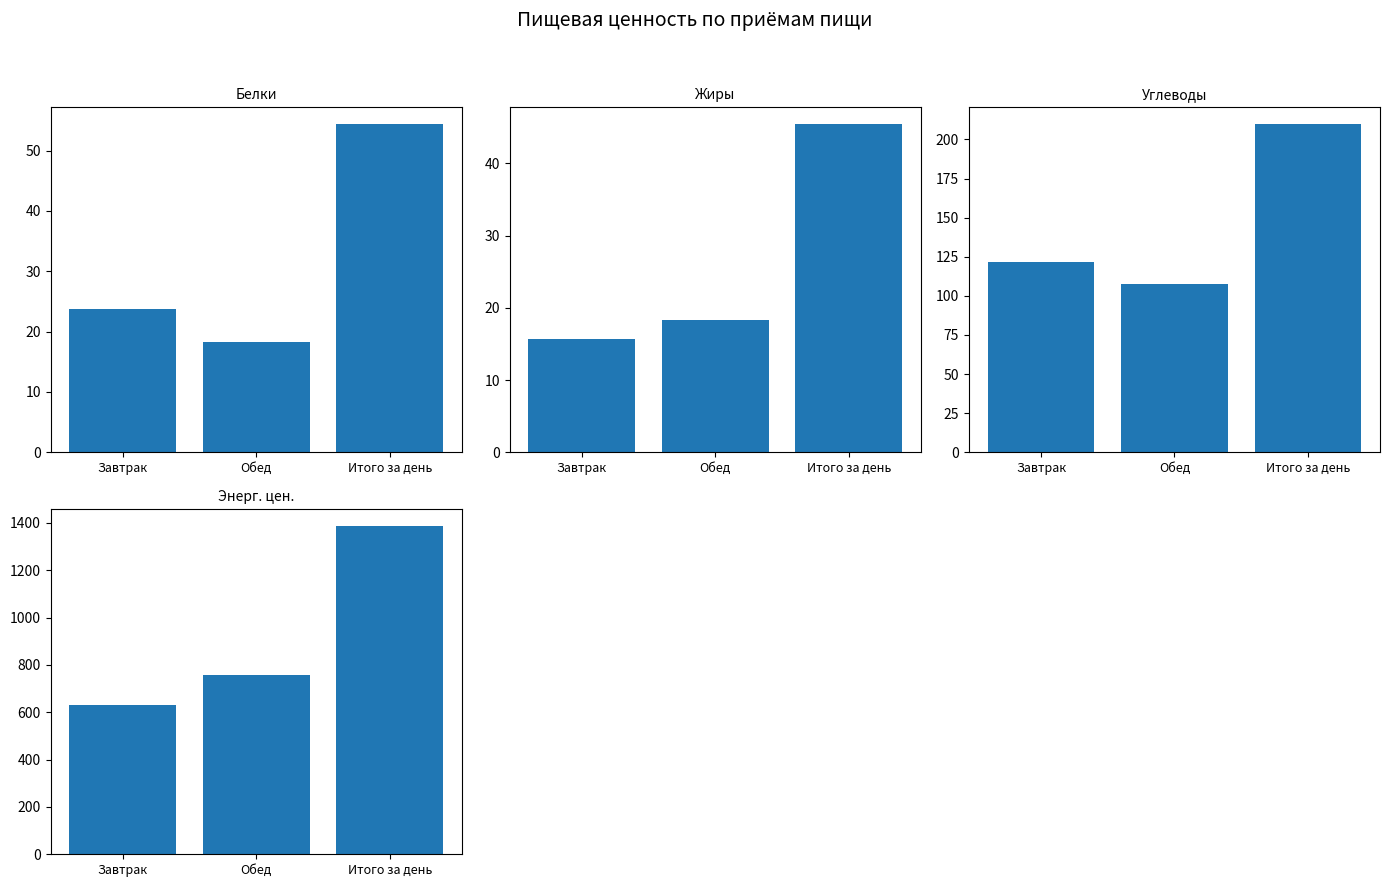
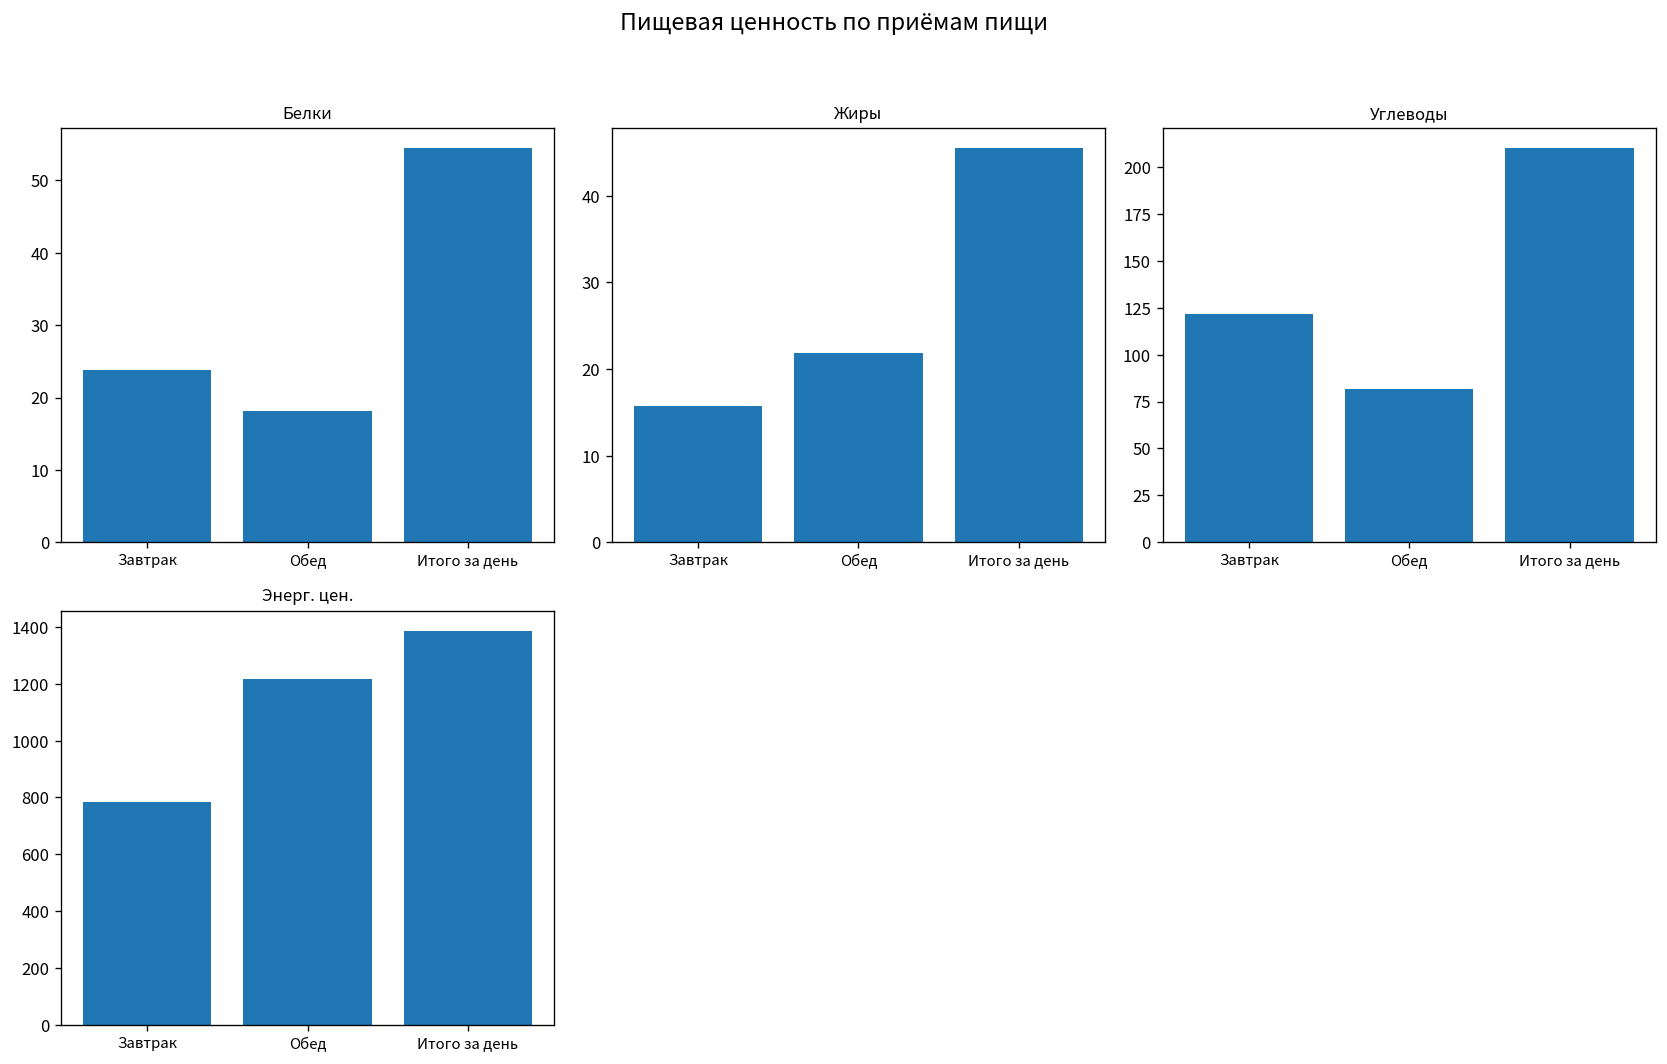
  {
    "Белки": {
      "Завтрак": 24,
      "Обед": 18,
      "Итого за день": 54
    },
    "Жиры": {
      "Завтрак": 16,
-     "Обед": 18,
+     "Обед": 22,
      "Итого за день": 46
    },
    "Углеводы": {
      "Завтрак": 121,
-     "Обед": 108,
+     "Обед": 82,
      "Итого за день": 210
    },
    "Энерг. цен.": {
-     "Завтрак": 630,
-     "Обед": 760,
+     "Завтрак": 780,
+     "Обед": 1220,
      "Итого за день": 1390
    }
  }
